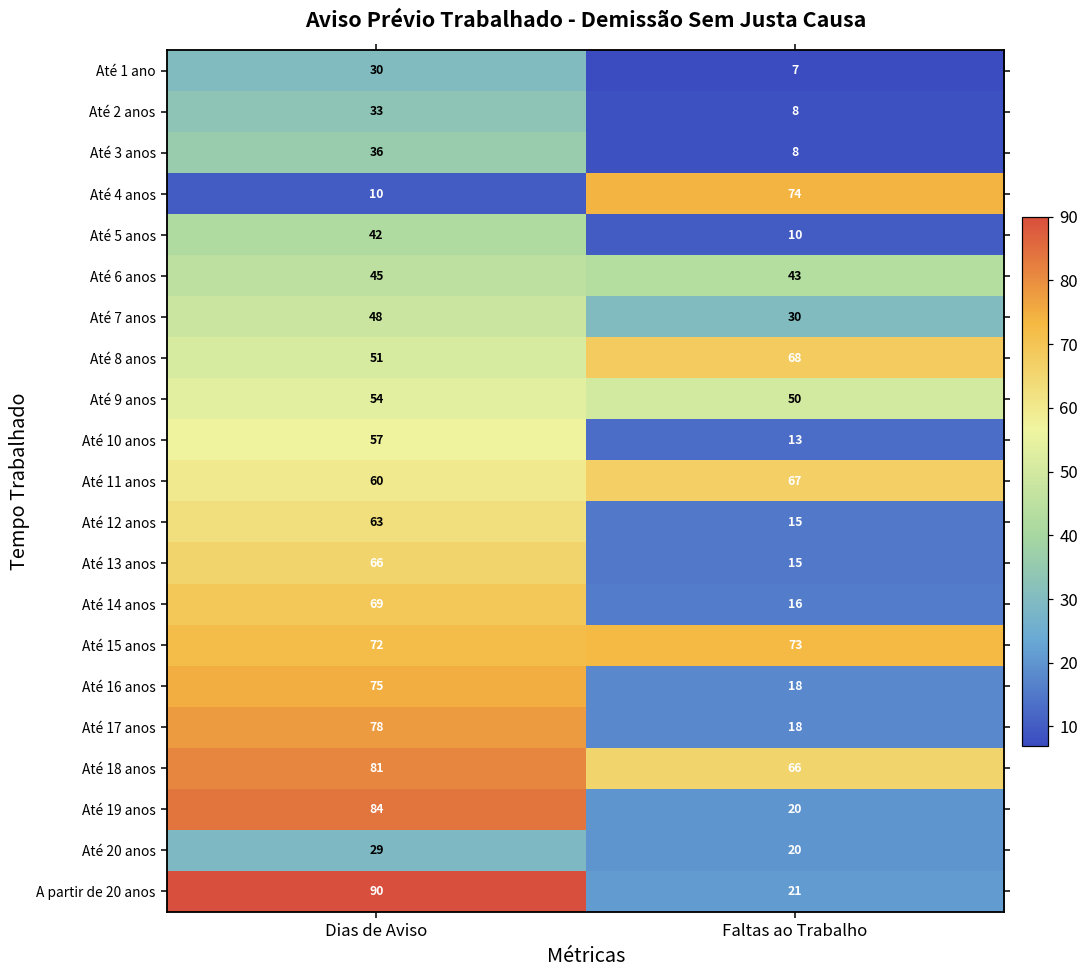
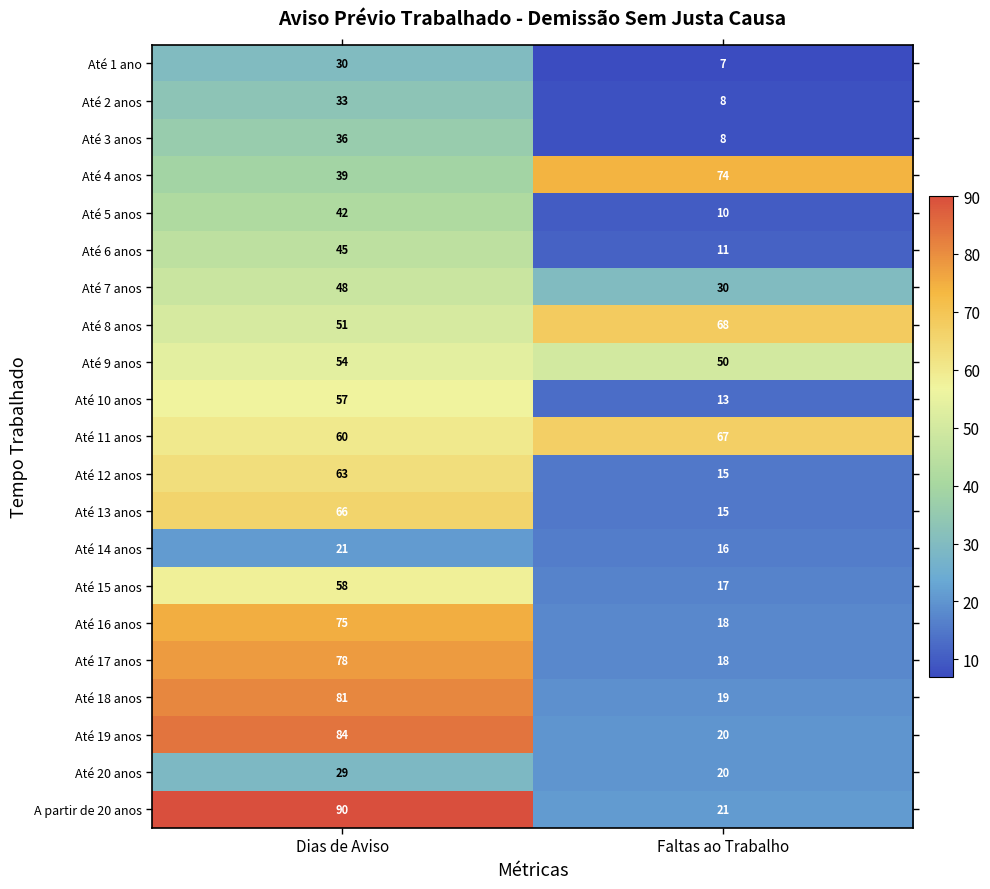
  {
    "Até 1 ano": {
      "Dias de Aviso": 30,
      "Faltas ao Trabalho": 7
    },
    "Até 2 anos": {
      "Dias de Aviso": 33,
      "Faltas ao Trabalho": 8
    },
    "Até 3 anos": {
      "Dias de Aviso": 36,
      "Faltas ao Trabalho": 8
    },
    "Até 4 anos": {
-     "Dias de Aviso": 10,
+     "Dias de Aviso": 39,
      "Faltas ao Trabalho": 74
    },
    "Até 5 anos": {
      "Dias de Aviso": 42,
      "Faltas ao Trabalho": 10
    },
    "Até 6 anos": {
      "Dias de Aviso": 45,
-     "Faltas ao Trabalho": 43
+     "Faltas ao Trabalho": 11
    },
    "Até 7 anos": {
      "Dias de Aviso": 48,
      "Faltas ao Trabalho": 30
    },
    "Até 8 anos": {
      "Dias de Aviso": 51,
      "Faltas ao Trabalho": 68
    },
    "Até 9 anos": {
      "Dias de Aviso": 54,
      "Faltas ao Trabalho": 50
    },
    "Até 10 anos": {
      "Dias de Aviso": 57,
      "Faltas ao Trabalho": 13
    },
    "Até 11 anos": {
      "Dias de Aviso": 60,
      "Faltas ao Trabalho": 67
    },
    "Até 12 anos": {
      "Dias de Aviso": 63,
      "Faltas ao Trabalho": 15
    },
    "Até 13 anos": {
      "Dias de Aviso": 66,
      "Faltas ao Trabalho": 15
    },
    "Até 14 anos": {
-     "Dias de Aviso": 69,
+     "Dias de Aviso": 21,
      "Faltas ao Trabalho": 16
    },
    "Até 15 anos": {
-     "Dias de Aviso": 72,
-     "Faltas ao Trabalho": 73
+     "Dias de Aviso": 58,
+     "Faltas ao Trabalho": 17
    },
    "Até 16 anos": {
      "Dias de Aviso": 75,
      "Faltas ao Trabalho": 18
    },
    "Até 17 anos": {
      "Dias de Aviso": 78,
      "Faltas ao Trabalho": 18
    },
    "Até 18 anos": {
      "Dias de Aviso": 81,
-     "Faltas ao Trabalho": 66
+     "Faltas ao Trabalho": 19
    },
    "Até 19 anos": {
      "Dias de Aviso": 84,
      "Faltas ao Trabalho": 20
    },
    "Até 20 anos": {
      "Dias de Aviso": 29,
      "Faltas ao Trabalho": 20
    },
    "A partir de 20 anos": {
      "Dias de Aviso": 90,
      "Faltas ao Trabalho": 21
    }
  }
